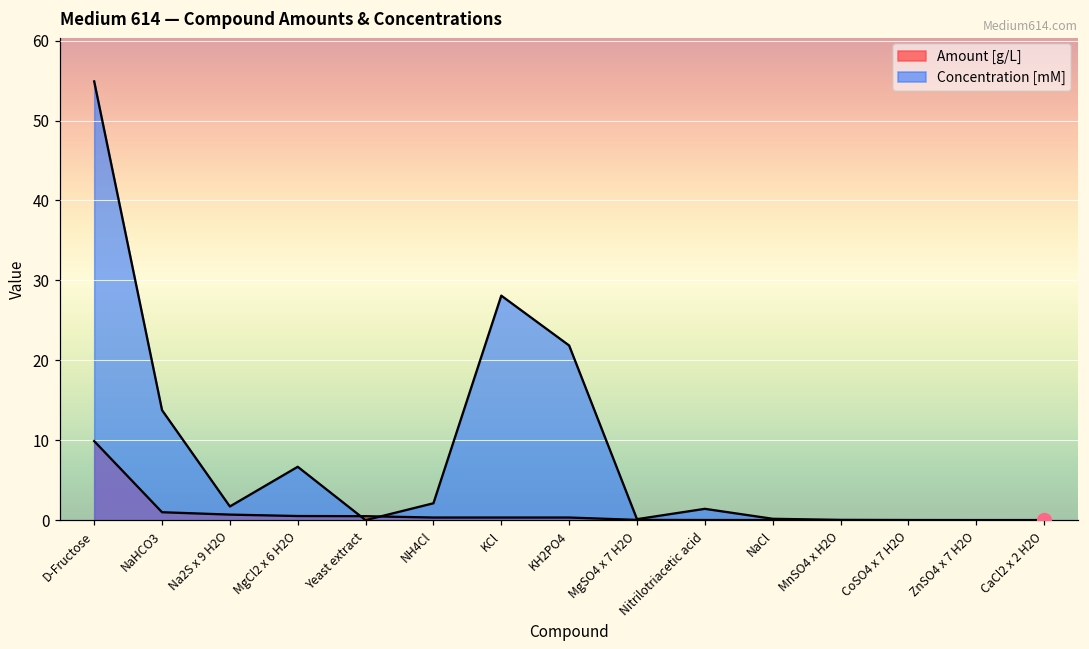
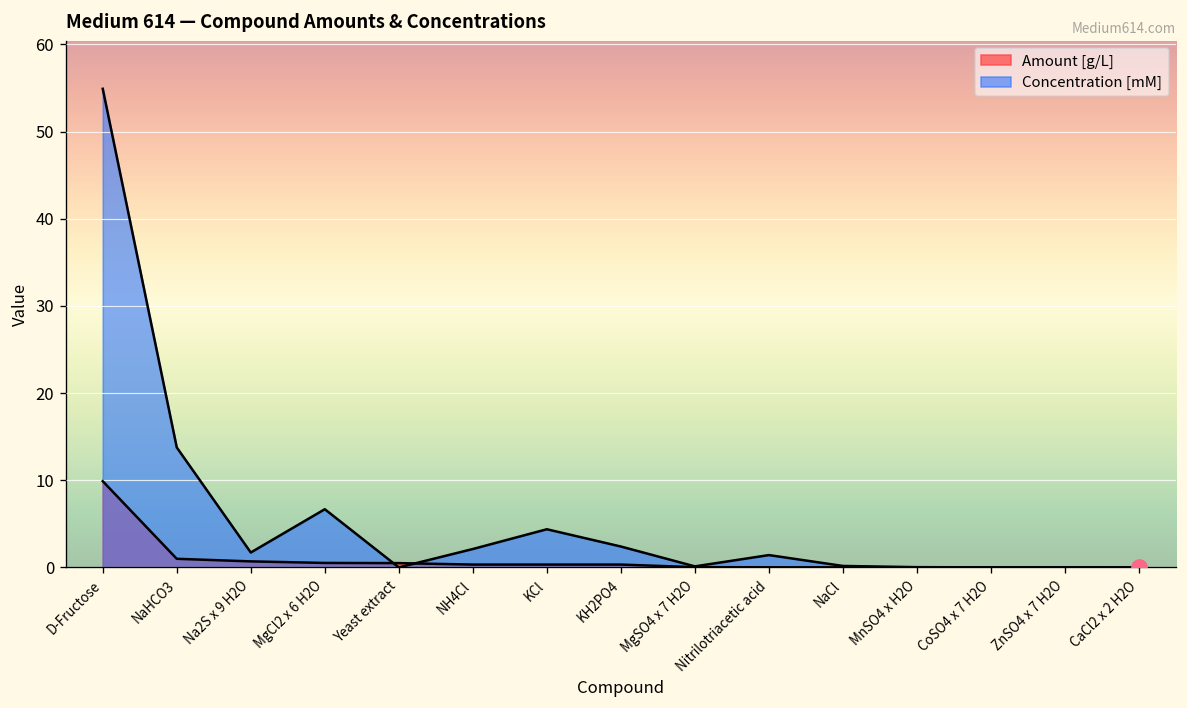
  {
    "Concentration [mM]": {
      "D-Fructose": 55,
      "NaHCO3": 14,
      "Na2S x 9 H2O": 2,
      "MgCl2 x 6 H2O": 7,
      "Yeast extract": 0,
      "NH4Cl": 2,
-     "KCl": 28,
-     "KH2PO4": 22,
+     "KCl": 4,
+     "KH2PO4": 2,
      "Nitrilotriacetic acid": 1
    }
  }
